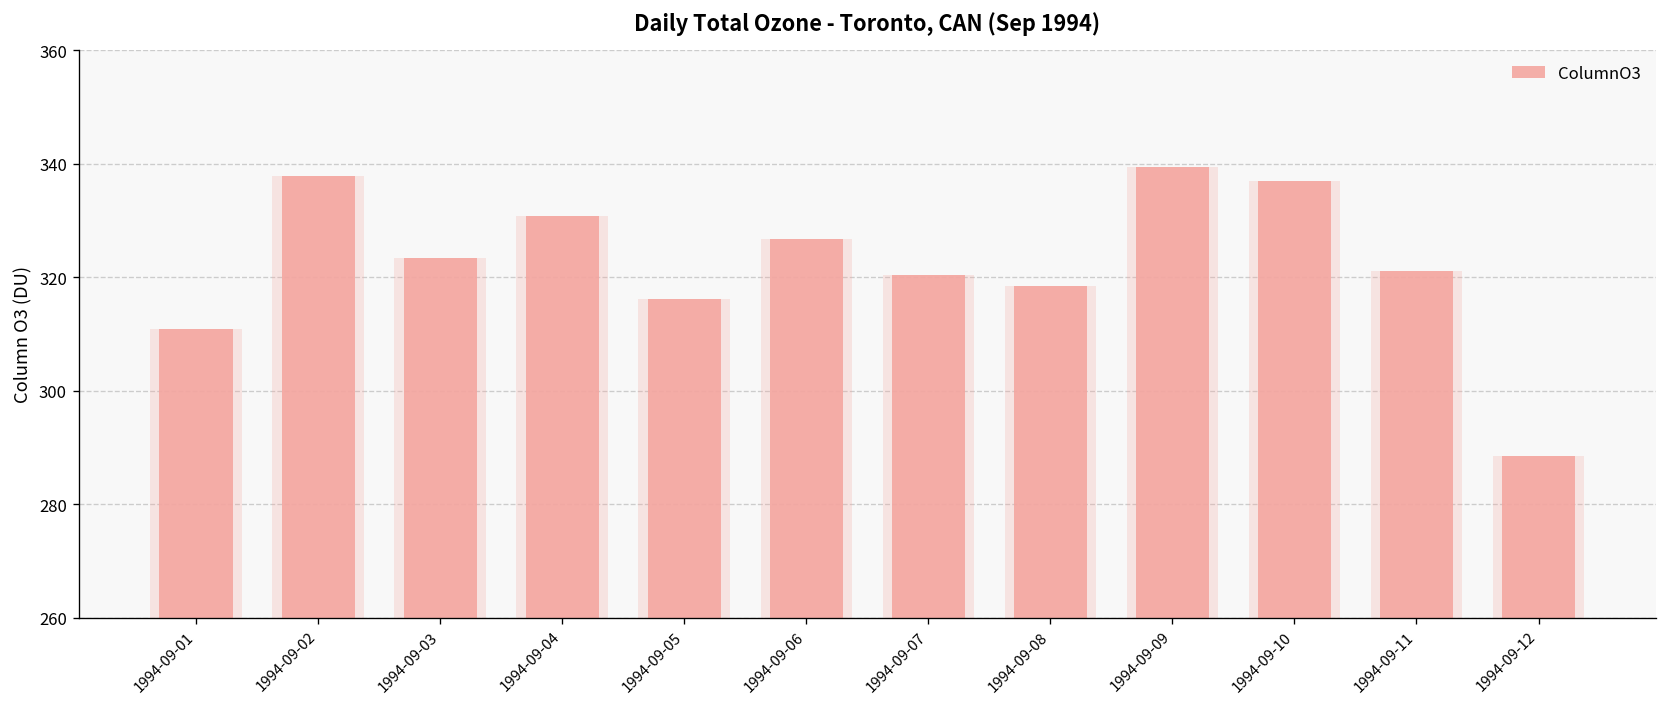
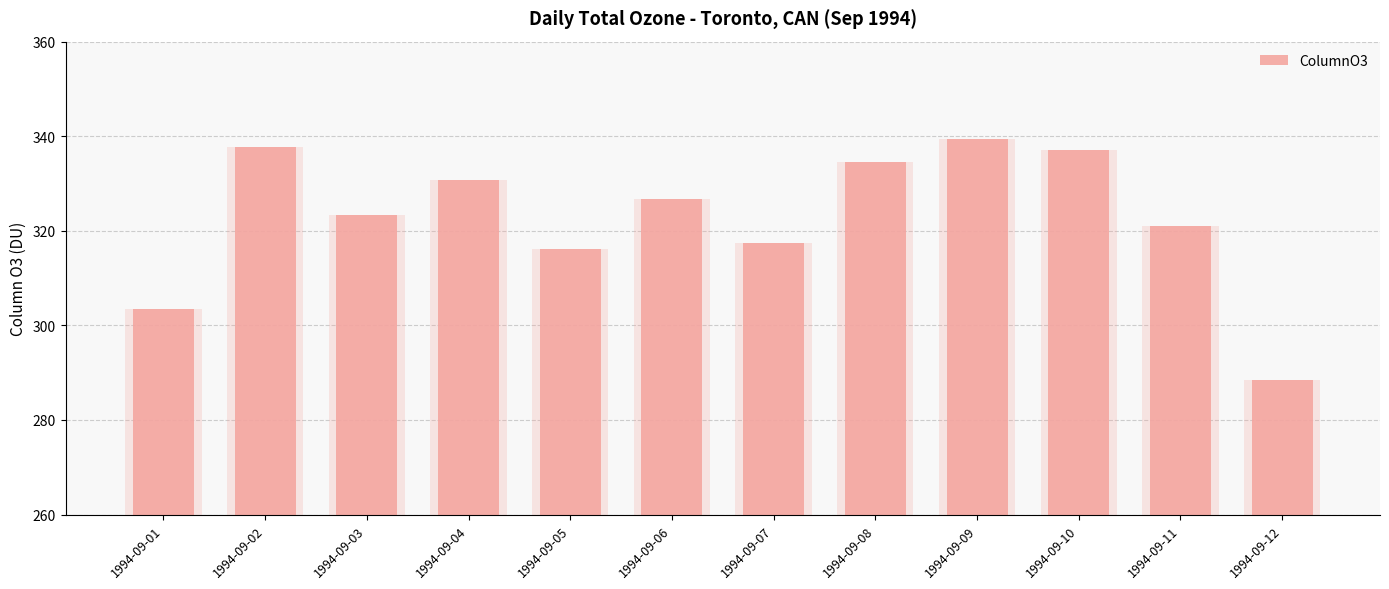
  {
-   "1994-09-01": 311,
+   "1994-09-01": 303,
    "1994-09-02": 338,
    "1994-09-03": 323,
    "1994-09-04": 331,
    "1994-09-05": 316,
    "1994-09-06": 327,
-   "1994-09-07": 320,
-   "1994-09-08": 318,
+   "1994-09-07": 317,
+   "1994-09-08": 335,
    "1994-09-09": 339,
    "1994-09-10": 337,
    "1994-09-11": 321,
    "1994-09-12": 289
  }
